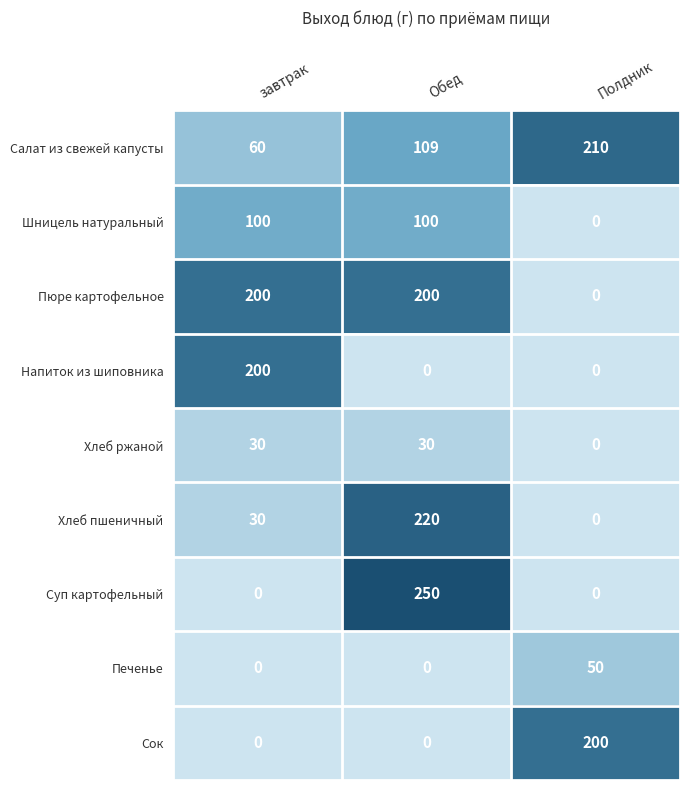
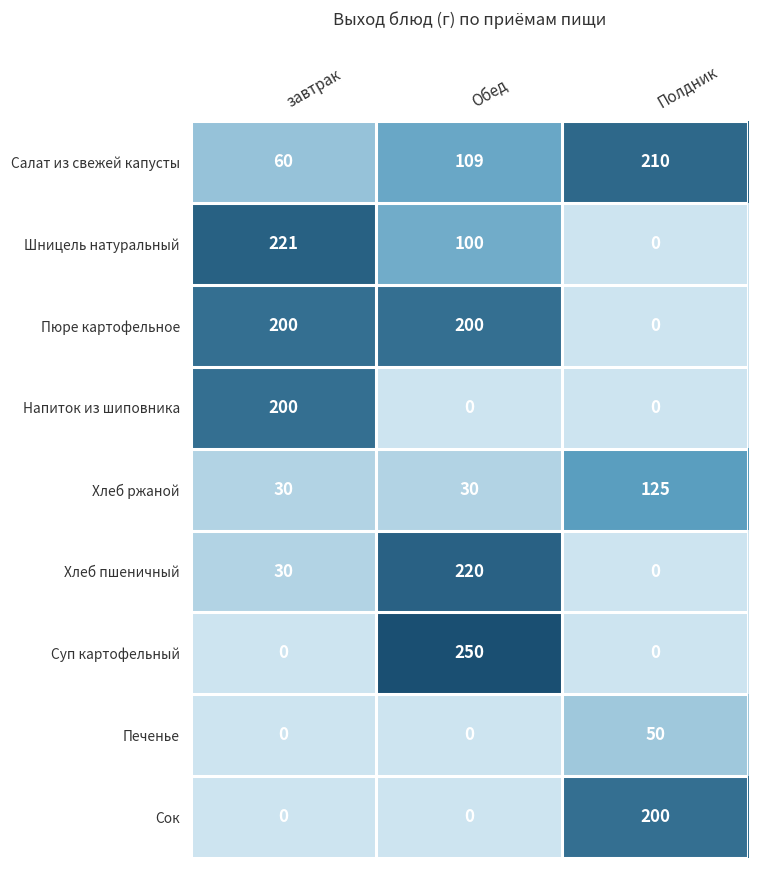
  {
    "Салат из свежей капусты": {
      "завтрак": 60,
      "Обед": 109,
      "Полдник": 210
    },
    "Шницель натуральный": {
-     "завтрак": 100,
+     "завтрак": 221,
      "Обед": 100,
      "Полдник": 0
    },
    "Пюре картофельное": {
      "завтрак": 200,
      "Обед": 200,
      "Полдник": 0
    },
    "Напиток из шиповника": {
      "завтрак": 200,
      "Обед": 0,
      "Полдник": 0
    },
    "Хлеб ржаной": {
      "завтрак": 30,
      "Обед": 30,
-     "Полдник": 0
+     "Полдник": 125
    },
    "Хлеб пшеничный": {
      "завтрак": 30,
      "Обед": 220,
      "Полдник": 0
    },
    "Суп картофельный": {
      "завтрак": 0,
      "Обед": 250,
      "Полдник": 0
    },
    "Печенье": {
      "завтрак": 0,
      "Обед": 0,
      "Полдник": 50
    },
    "Сок": {
      "завтрак": 0,
      "Обед": 0,
      "Полдник": 200
    }
  }
